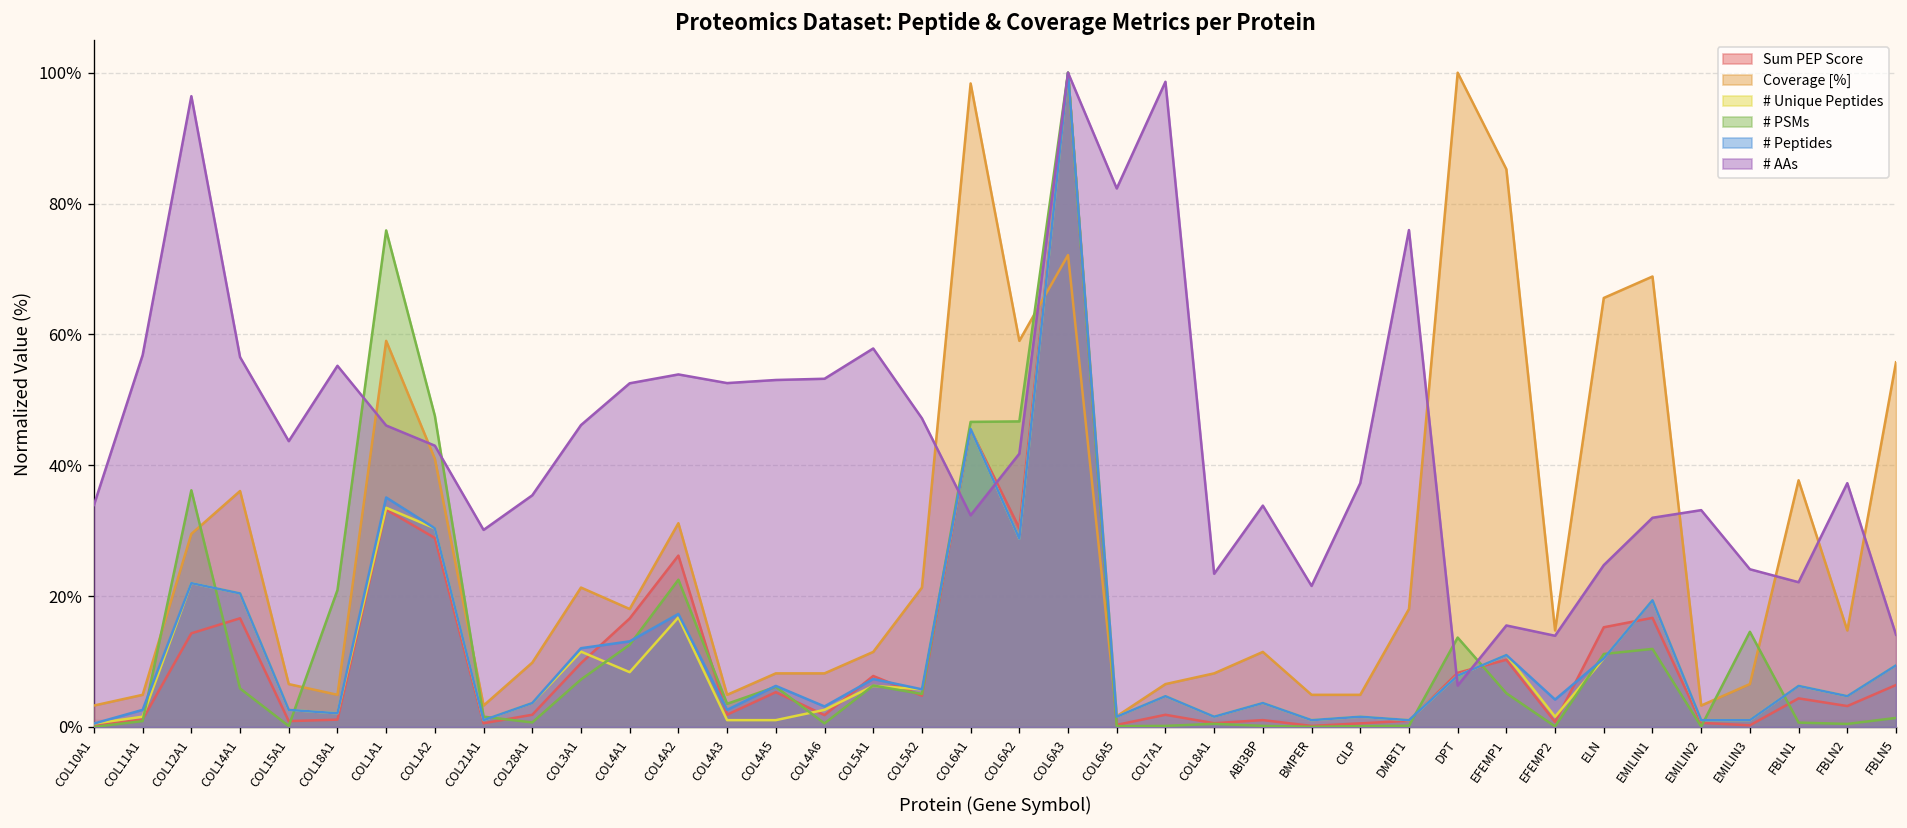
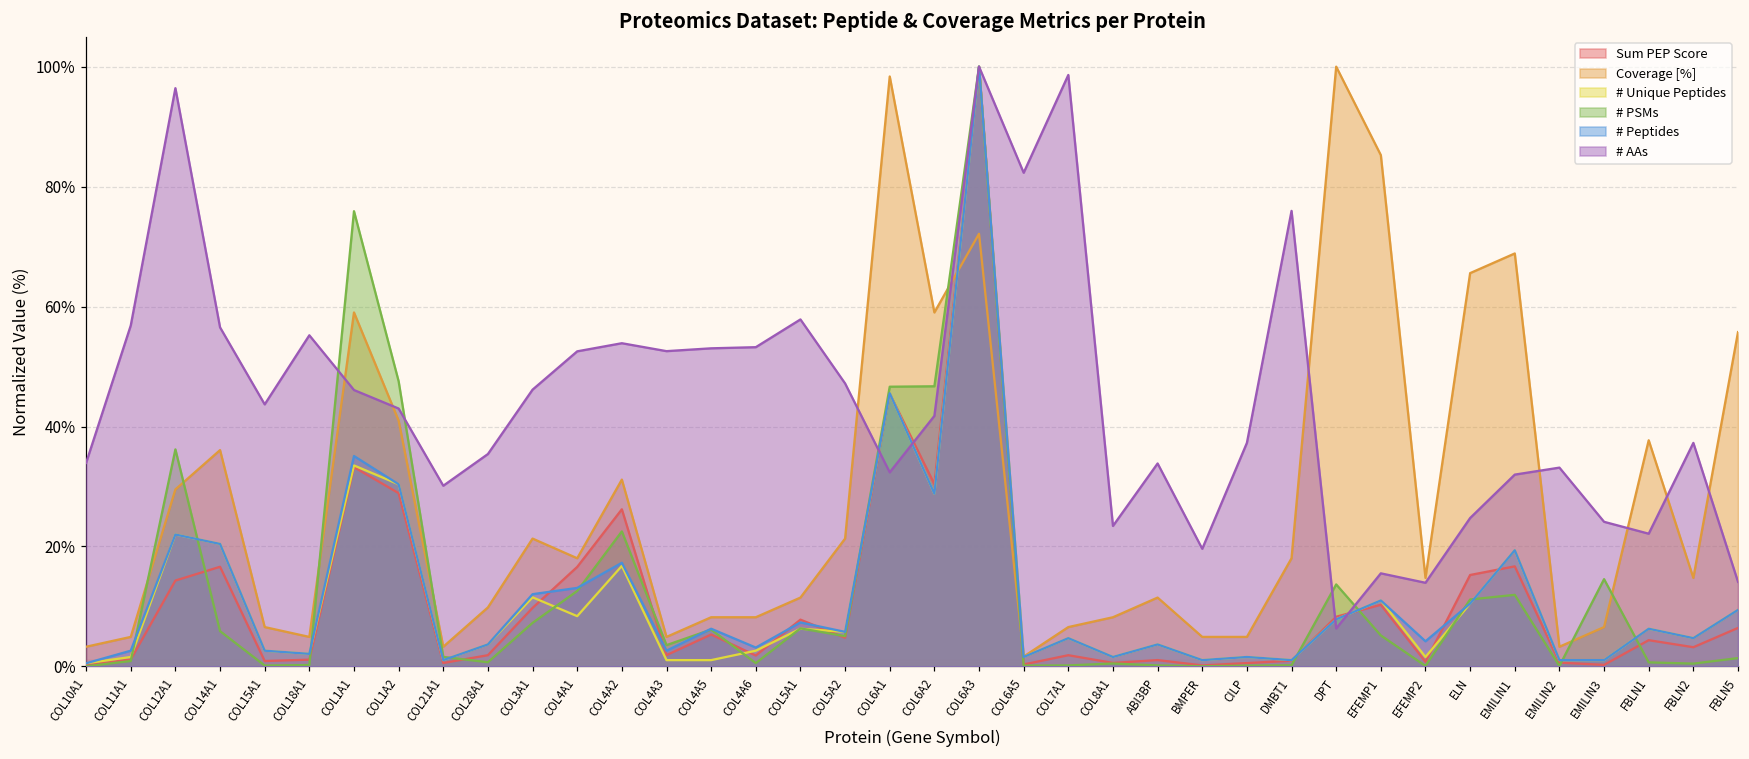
  {
    "# PSMs": {
      "COL12A1": "36%",
      "COL14A1": "6%",
      "COL15A1": "0%",
-     "COL18A1": "21%",
+     "COL18A1": "0%",
      "COL1A1": "76%",
      "COL1A2": "48%",
      "COL21A1": "2%",
      "COL28A1": "1%",
      "COL3A1": "7%",
      "COL4A1": "13%",
      "COL4A2": "23%",
      "COL4A3": "4%",
      "COL4A6": "1%",
      "COL6A1": "47%",
      "COL6A2": "47%",
      "COL7A1": "0%",
      "ABI3BP": "0%",
      "DMBT1": "0%",
      "DPT": "14%",
      "EFEMP1": "5%",
      "EFEMP2": "0%",
      "ELN": "11%",
      "EMILIN1": "12%",
      "EMILIN2": "0%",
      "EMILIN3": "15%",
      "FBLN1": "1%",
      "FBLN2": "0%",
      "FBLN5": "1%"
    },
    "# Peptides": {
      "COL11A1": "3%",
      "COL1A1": "35%",
      "COL3A1": "12%",
      "COL4A1": "13%",
      "COL4A2": "17%",
      "COL4A3": "3%",
      "COL4A6": "3%",
      "COL5A1": "7%",
      "EFEMP2": "4%"
    },
    "# AAs": {
      "COL10A1": "34%",
      "COL11A1": "57%",
      "COL12A1": "96%",
      "COL14A1": "57%",
      "COL15A1": "44%",
      "COL18A1": "55%",
      "COL1A1": "46%",
      "COL1A2": "43%",
      "COL21A1": "30%",
      "COL28A1": "35%",
      "COL3A1": "46%",
      "COL4A1": "53%",
      "COL4A2": "54%",
      "COL4A3": "53%",
      "COL4A5": "53%",
      "COL4A6": "53%",
      "COL5A1": "58%",
      "COL5A2": "47%",
      "COL6A1": "32%",
      "COL6A2": "42%",
      "COL6A5": "82%",
      "COL7A1": "99%",
      "COL8A1": "23%",
      "ABI3BP": "34%",
-     "BMPER": "22%",
+     "BMPER": "20%",
      "CILP": "37%",
      "DMBT1": "76%",
      "DPT": "6%",
      "EFEMP1": "16%",
      "EFEMP2": "14%",
      "ELN": "25%",
      "EMILIN1": "32%",
      "EMILIN2": "33%",
      "EMILIN3": "24%",
      "FBLN1": "22%",
      "FBLN2": "37%",
      "FBLN5": "14%"
    }
  }
